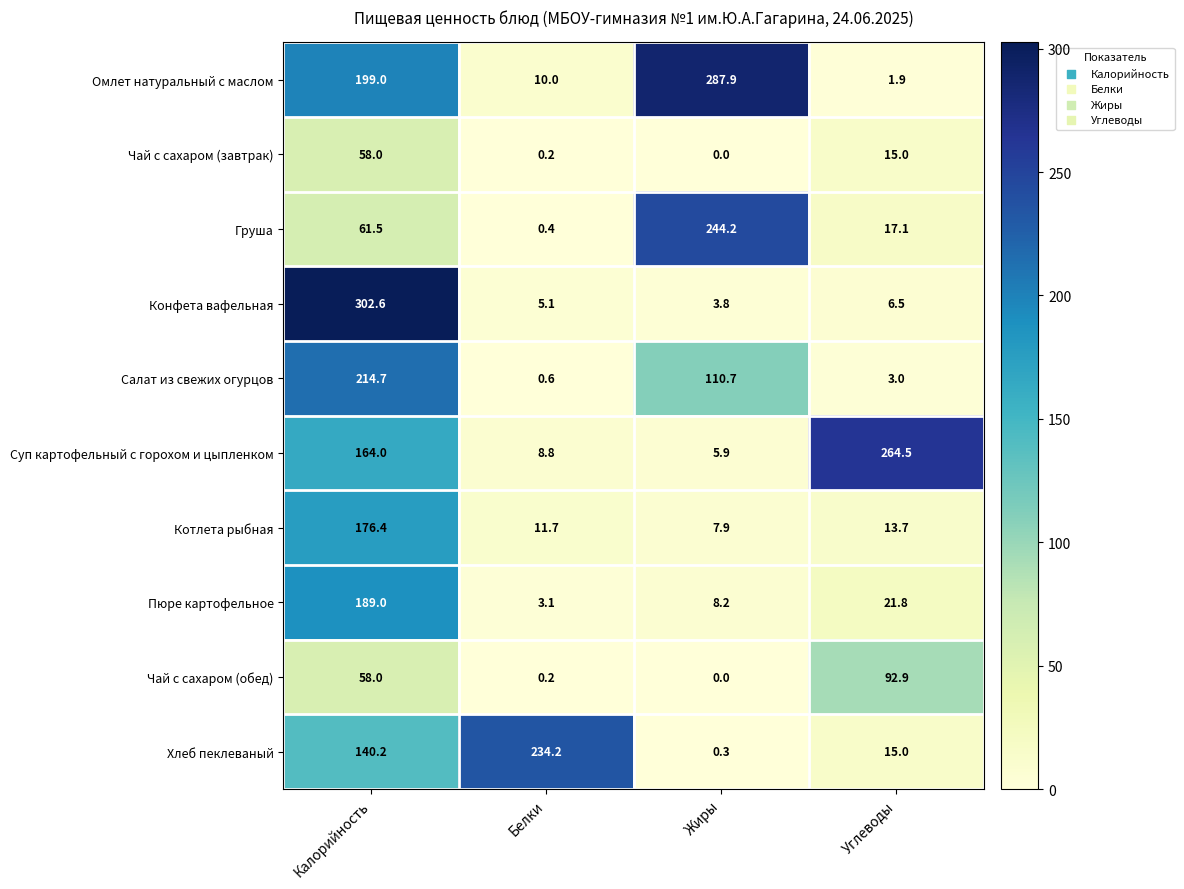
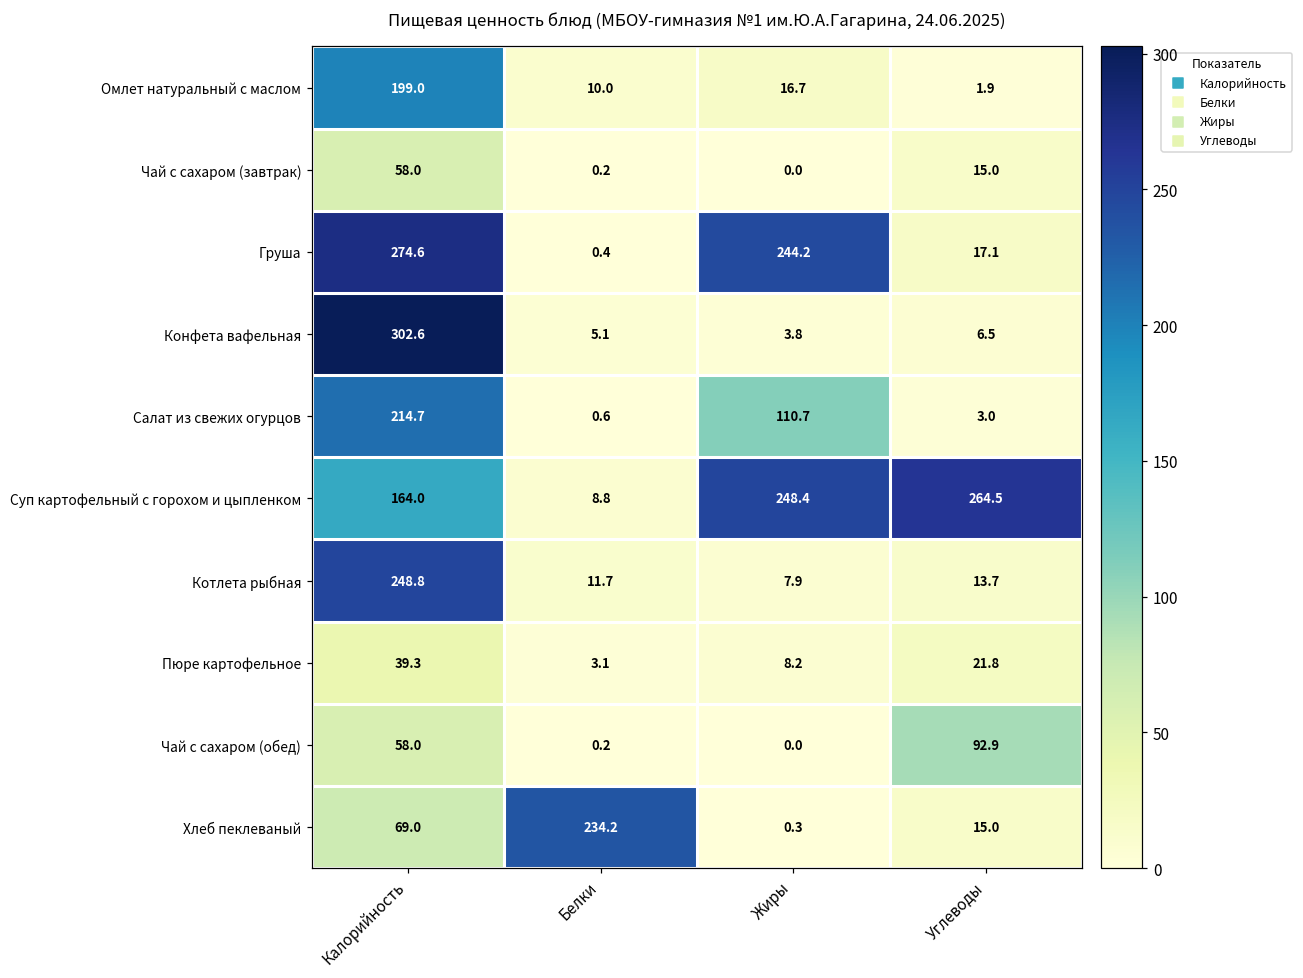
  {
    "Омлет натуральный с маслом": {
      "Калорийность": 199.0,
      "Белки": 10.0,
-     "Жиры": 287.9,
+     "Жиры": 16.7,
      "Углеводы": 1.9
    },
    "Чай с сахаром (завтрак)": {
      "Калорийность": 58.0,
      "Белки": 0.2,
      "Жиры": 0.0,
      "Углеводы": 15.0
    },
    "Груша": {
-     "Калорийность": 61.5,
+     "Калорийность": 274.6,
      "Белки": 0.4,
      "Жиры": 244.2,
      "Углеводы": 17.1
    },
    "Конфета вафельная": {
      "Калорийность": 302.6,
      "Белки": 5.1,
      "Жиры": 3.8,
      "Углеводы": 6.5
    },
    "Салат из свежих огурцов": {
      "Калорийность": 214.7,
      "Белки": 0.6,
      "Жиры": 110.7,
      "Углеводы": 3.0
    },
    "Суп картофельный с горохом и цыпленком": {
      "Калорийность": 164.0,
      "Белки": 8.8,
-     "Жиры": 5.9,
+     "Жиры": 248.4,
      "Углеводы": 264.5
    },
    "Котлета рыбная": {
-     "Калорийность": 176.4,
+     "Калорийность": 248.8,
      "Белки": 11.7,
      "Жиры": 7.9,
      "Углеводы": 13.7
    },
    "Пюре картофельное": {
-     "Калорийность": 189.0,
+     "Калорийность": 39.3,
      "Белки": 3.1,
      "Жиры": 8.2,
      "Углеводы": 21.8
    },
    "Чай с сахаром (обед)": {
      "Калорийность": 58.0,
      "Белки": 0.2,
      "Жиры": 0.0,
      "Углеводы": 92.9
    },
    "Хлеб пеклеваный": {
-     "Калорийность": 140.2,
+     "Калорийность": 69.0,
      "Белки": 234.2,
      "Жиры": 0.3,
      "Углеводы": 15.0
    }
  }
